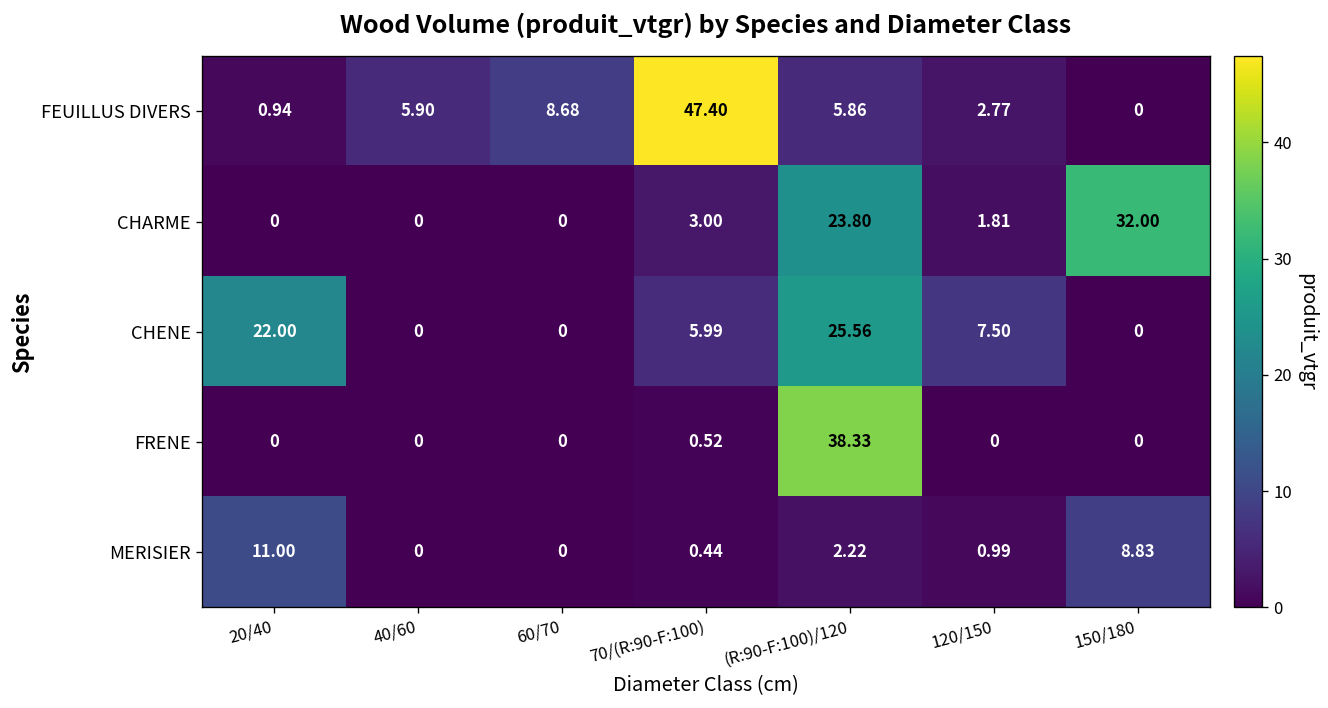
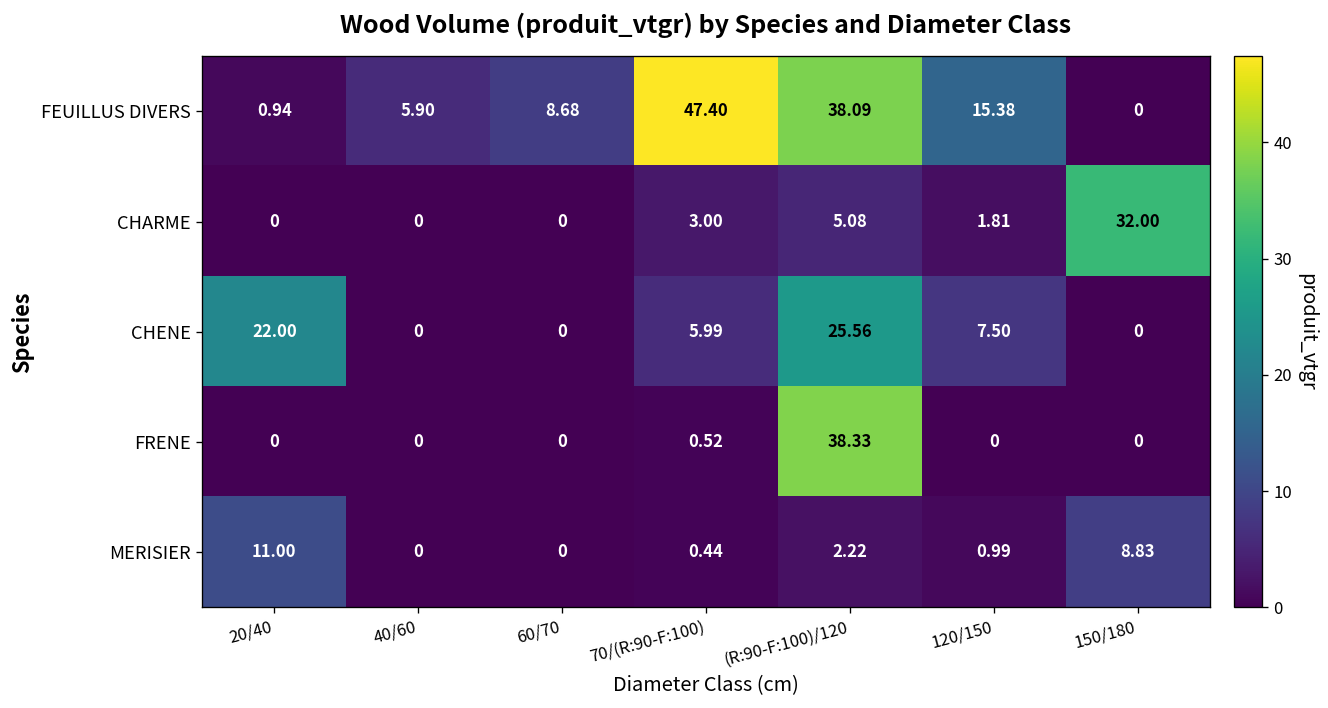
  {
    "FEUILLUS DIVERS": {
      "20/40": 0.94,
      "40/60": 5.90,
      "60/70": 8.68,
      "70/(R:90-F:100)": 47.40,
-     "(R:90-F:100)/120": 5.86,
-     "120/150": 2.77,
+     "(R:90-F:100)/120": 38.09,
+     "120/150": 15.38,
      "150/180": 0
    },
    "CHARME": {
      "20/40": 0,
      "40/60": 0,
      "60/70": 0,
      "70/(R:90-F:100)": 3.00,
-     "(R:90-F:100)/120": 23.80,
+     "(R:90-F:100)/120": 5.08,
      "120/150": 1.81,
      "150/180": 32.00
    },
    "CHENE": {
      "20/40": 22.00,
      "40/60": 0,
      "60/70": 0,
      "70/(R:90-F:100)": 5.99,
      "(R:90-F:100)/120": 25.56,
      "120/150": 7.50,
      "150/180": 0
    },
    "FRENE": {
      "20/40": 0,
      "40/60": 0,
      "60/70": 0,
      "70/(R:90-F:100)": 0.52,
      "(R:90-F:100)/120": 38.33,
      "120/150": 0,
      "150/180": 0
    },
    "MERISIER": {
      "20/40": 11.00,
      "40/60": 0,
      "60/70": 0,
      "70/(R:90-F:100)": 0.44,
      "(R:90-F:100)/120": 2.22,
      "120/150": 0.99,
      "150/180": 8.83
    }
  }
